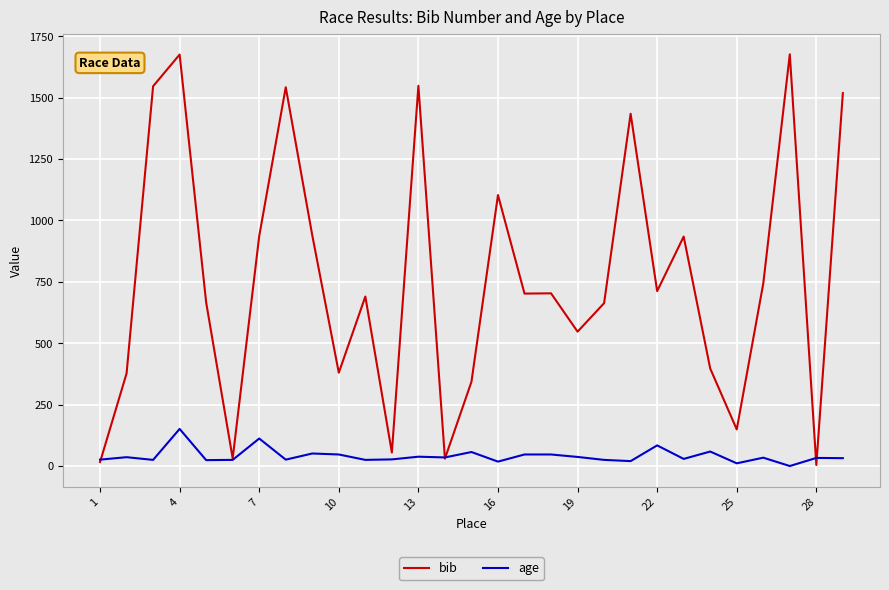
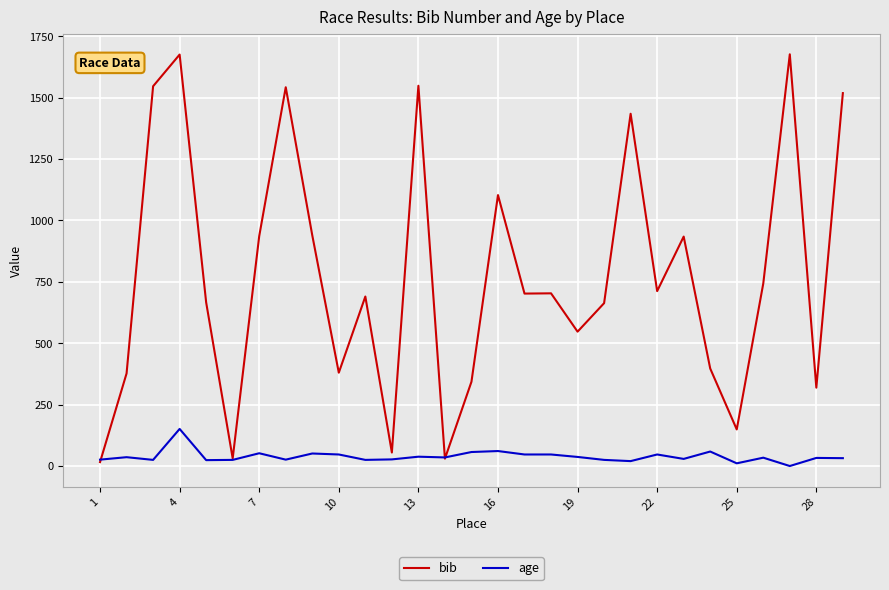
  {
    "bib": {
      "4": 1680,
      "7": 940,
      "10": 380,
      "13": 1550,
      "16": 1100,
      "19": 550,
      "22": 710,
      "25": 150,
-     "28": 0
+     "28": 320
    },
    "age": {
      "4": 150,
-     "7": 110,
+     "7": 50,
      "10": 50,
      "13": 40,
-     "16": 20,
+     "16": 60,
      "19": 40,
-     "22": 80,
+     "22": 50,
      "25": 10,
      "28": 30
    }
  }
